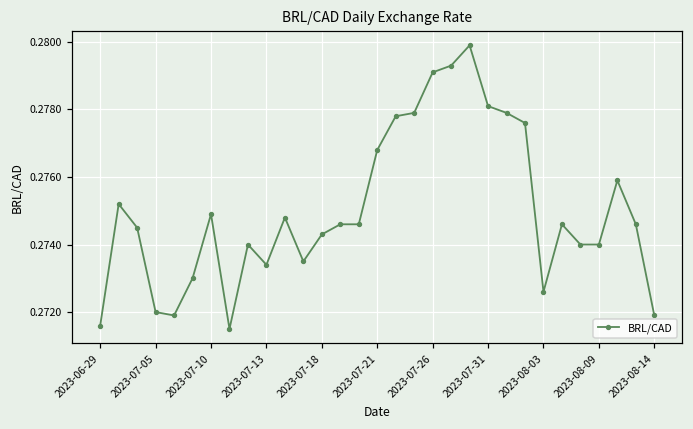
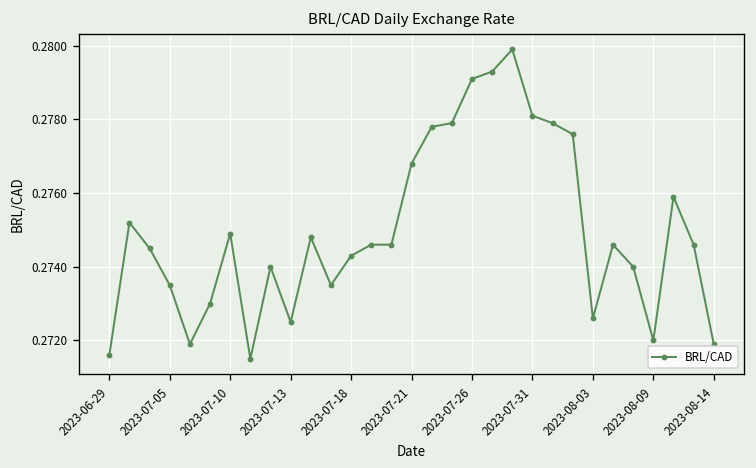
  {
    "2023-06-29": 0.2716,
-   "2023-07-05": 0.2720,
+   "2023-07-05": 0.2735,
    "2023-07-10": 0.2749,
-   "2023-07-13": 0.2734,
+   "2023-07-13": 0.2725,
    "2023-07-18": 0.2743,
    "2023-07-21": 0.2768,
    "2023-07-26": 0.2791,
    "2023-07-31": 0.2781,
    "2023-08-03": 0.2726,
-   "2023-08-09": 0.274,
+   "2023-08-09": 0.272,
    "2023-08-14": 0.2719
  }
